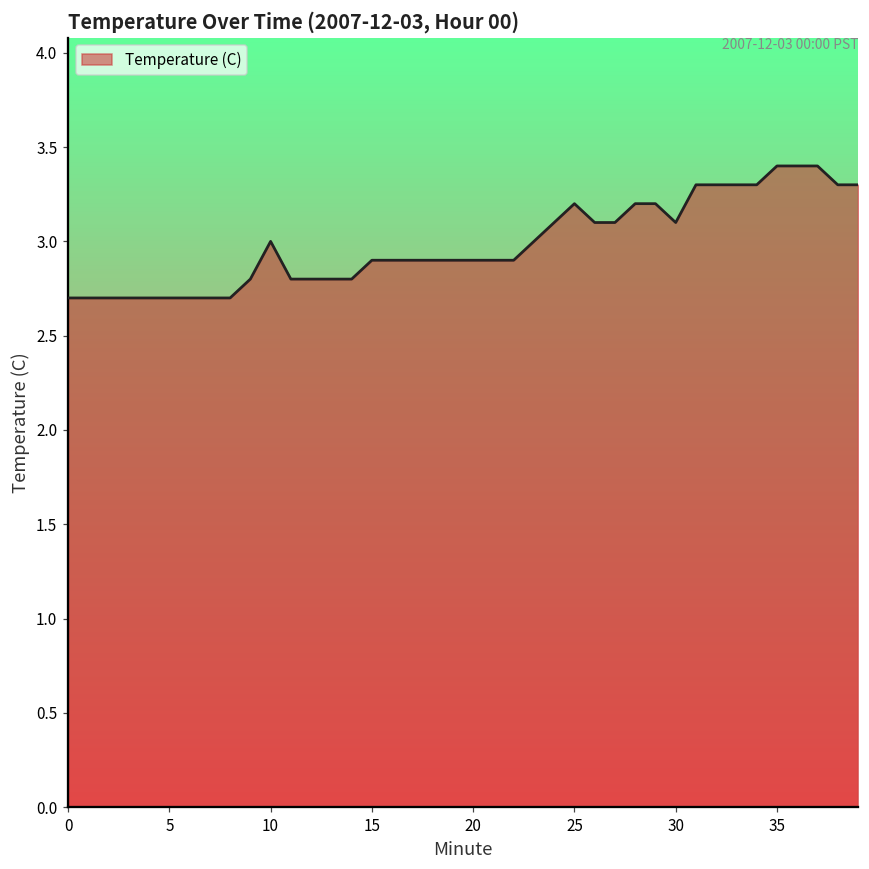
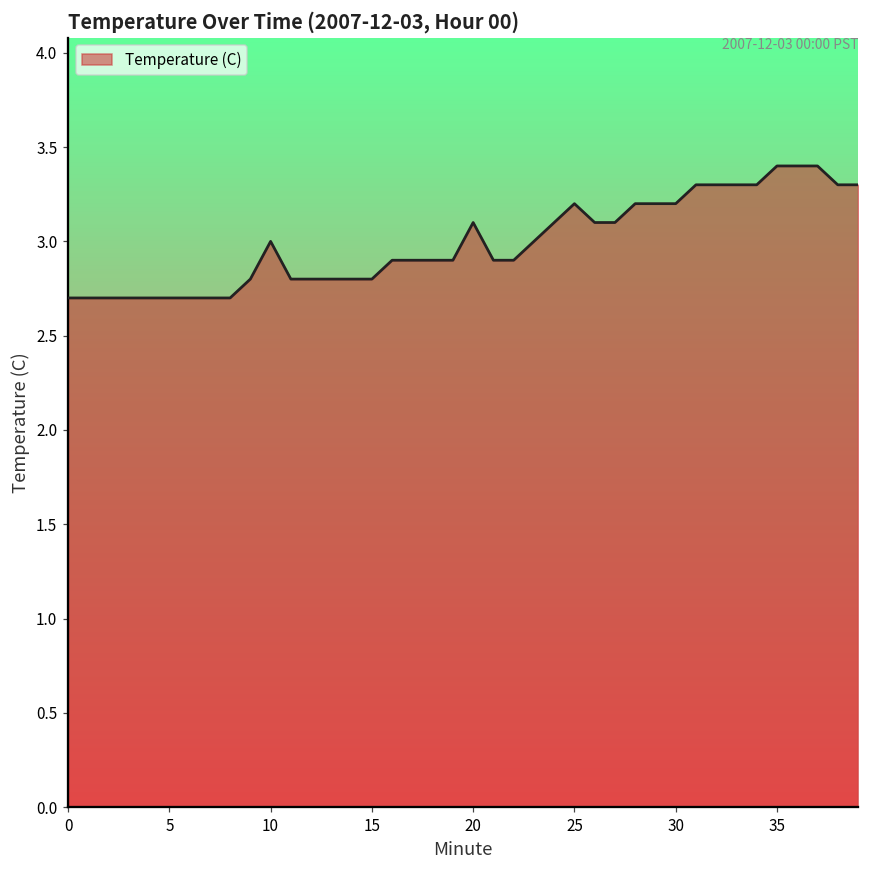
  {
    "0": 2.7,
    "5": 2.7,
    "10": 3.0,
-   "15": 2.9,
-   "20": 2.9,
+   "15": 2.8,
+   "20": 3.1,
    "25": 3.2,
-   "30": 3.1,
+   "30": 3.2,
    "35": 3.4
  }
